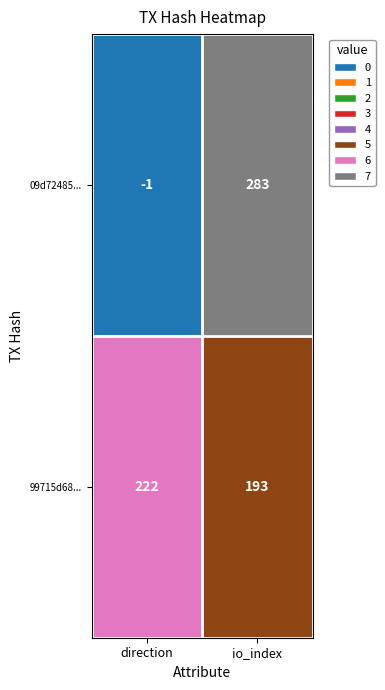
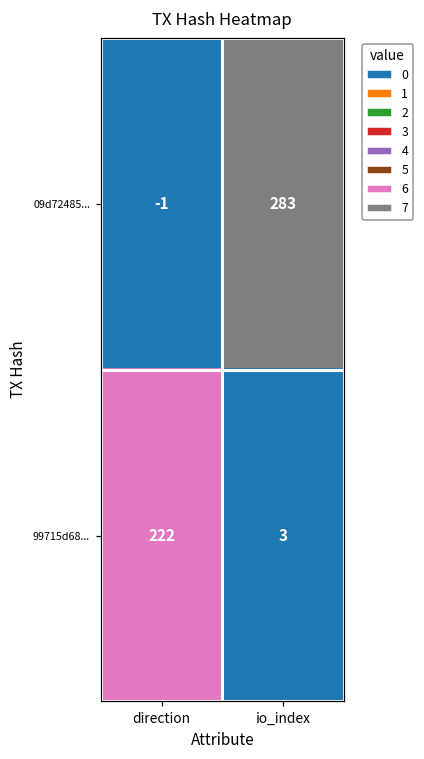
  {
    "09d72485...": {
      "direction": -1,
      "io_index": 283
    },
    "99715d68...": {
      "direction": 222,
-     "io_index": 193
+     "io_index": 3
    }
  }
